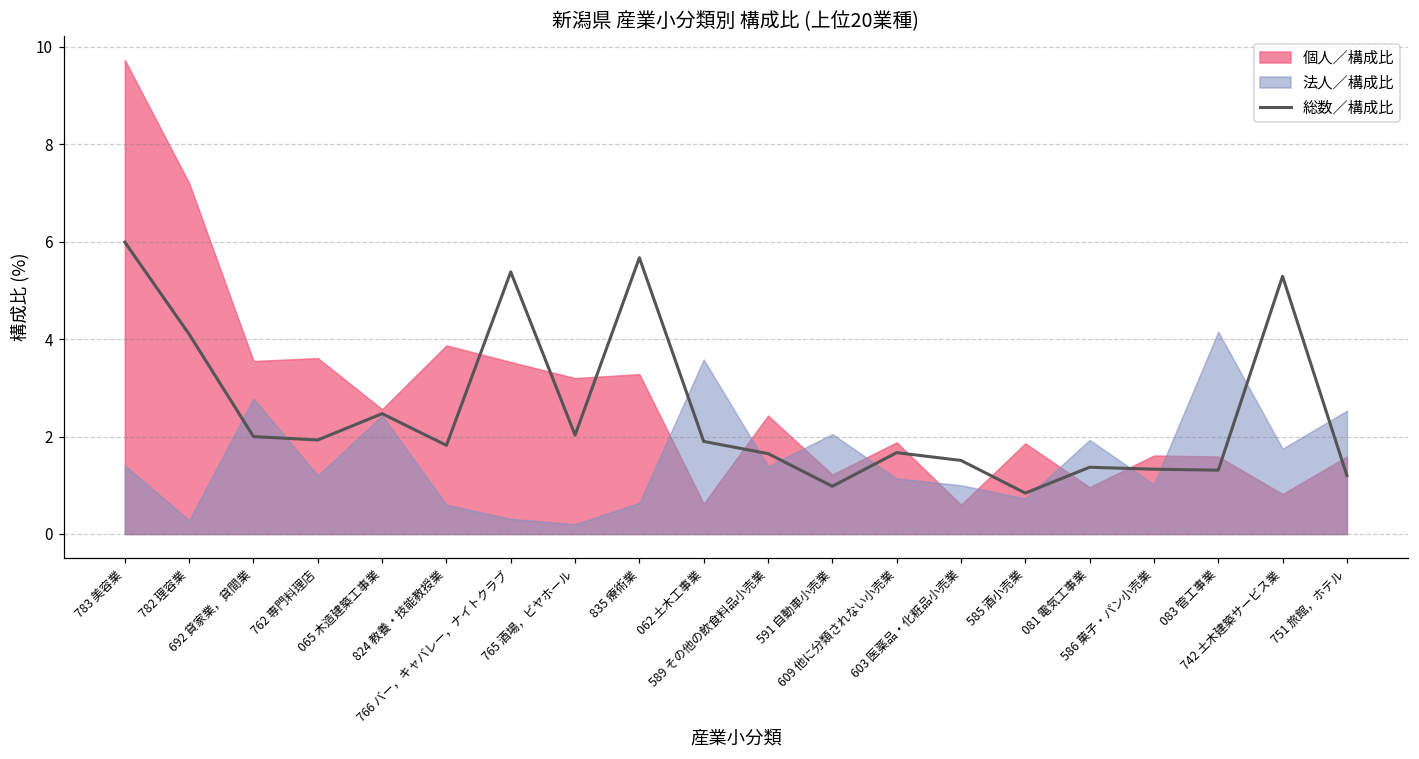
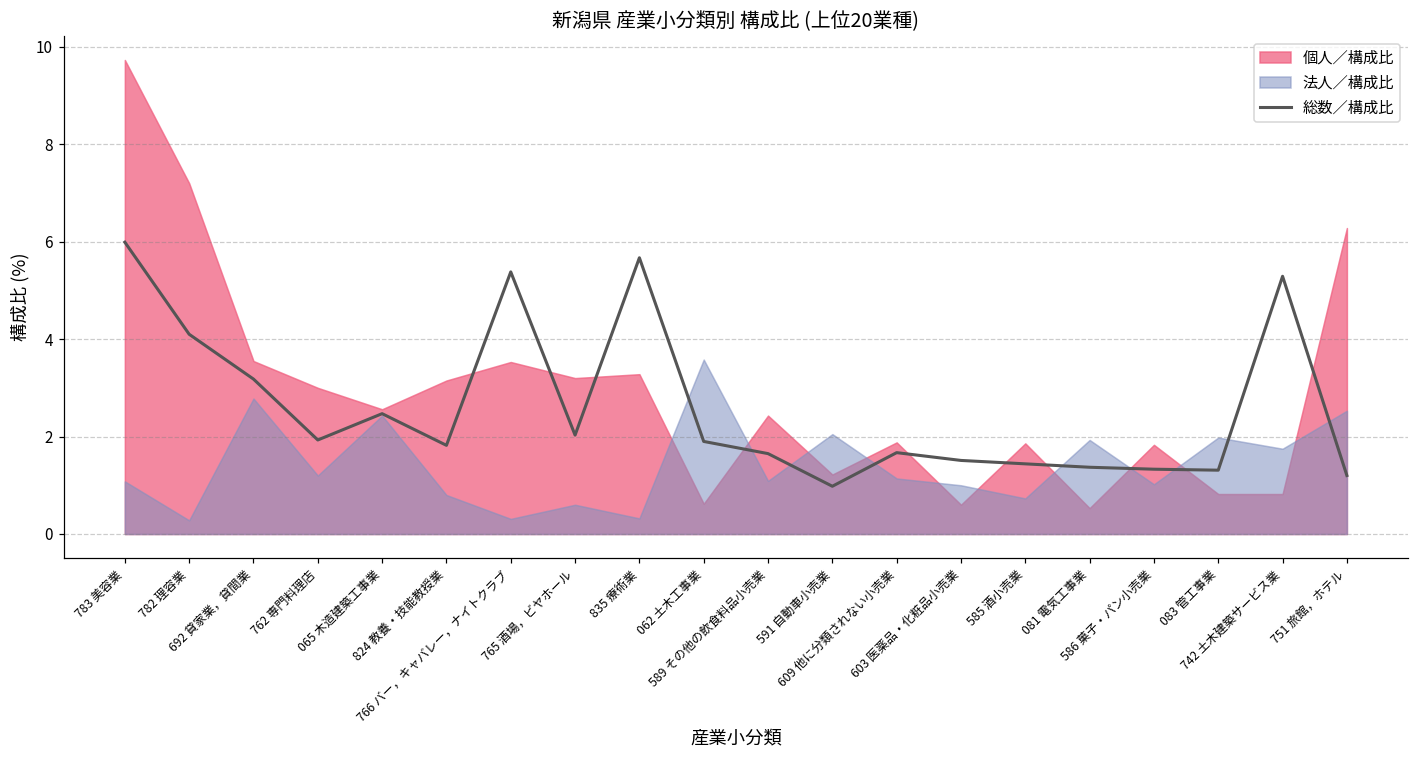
  {
    "総数／構成比": {
      "783 美容業": 6.0,
      "782 理容業": 4.1,
-     "692 貸家業，貸間業": 2.0,
+     "692 貸家業，貸間業": 3.2,
      "762 専門料理店": 1.9,
      "824 教養・技能教授業": 1.8,
      "766 バー，キャバレー，ナイトクラブ": 5.4,
      "765 酒場，ビヤホール": 2.0,
      "835 療術業": 5.7,
      "062 土木工事業": 1.9,
      "589 その他の飲食料品小売業": 1.7,
      "591 自動車小売業": 1.0,
      "609 他に分類されない小売業": 1.7,
      "603 医薬品・化粧品小売業": 1.5,
-     "585 酒小売業": 0.8,
+     "585 酒小売業": 1.4,
      "081 電気工事業": 1.4,
      "586 菓子・パン小売業": 1.3,
      "083 管工事業": 1.3,
      "742 土木建築サービス業": 5.3,
      "751 旅館，ホテル": 1.2
    },
    "個人／構成比": {
      "783 美容業": 9.7,
      "782 理容業": 7.2,
      "692 貸家業，貸間業": 3.6,
-     "762 専門料理店": 3.6,
+     "762 専門料理店": 3.0,
      "065 木造建築工事業": 2.6,
-     "824 教養・技能教授業": 3.9,
+     "824 教養・技能教授業": 3.2,
      "766 バー，キャバレー，ナイトクラブ": 3.5,
      "765 酒場，ビヤホール": 3.2,
      "835 療術業": 3.3,
      "062 土木工事業": 0.6,
      "589 その他の飲食料品小売業": 2.4,
      "591 自動車小売業": 1.2,
      "609 他に分類されない小売業": 1.9,
      "603 医薬品・化粧品小売業": 0.6,
      "585 酒小売業": 1.9,
-     "081 電気工事業": 1.0,
-     "586 菓子・パン小売業": 1.6,
-     "083 管工事業": 1.6,
+     "081 電気工事業": 0.5,
+     "586 菓子・パン小売業": 1.8,
+     "083 管工事業": 0.8,
      "742 土木建築サービス業": 0.8,
-     "751 旅館，ホテル": 1.6
+     "751 旅館，ホテル": 6.3
    },
    "法人／構成比": {
-     "783 美容業": 1.4,
+     "783 美容業": 1.1,
      "782 理容業": 0.3,
      "692 貸家業，貸間業": 2.8,
      "762 専門料理店": 1.2,
-     "824 教養・技能教授業": 0.6,
+     "824 教養・技能教授業": 0.8,
      "766 バー，キャバレー，ナイトクラブ": 0.3,
-     "765 酒場，ビヤホール": 0.2,
-     "835 療術業": 0.6,
+     "765 酒場，ビヤホール": 0.6,
+     "835 療術業": 0.3,
      "062 土木工事業": 3.6,
-     "589 その他の飲食料品小売業": 1.4,
+     "589 その他の飲食料品小売業": 1.1,
      "591 自動車小売業": 2.1,
      "609 他に分類されない小売業": 1.1,
      "603 医薬品・化粧品小売業": 1.0,
      "585 酒小売業": 0.7,
      "081 電気工事業": 1.9,
      "586 菓子・パン小売業": 1.0,
-     "083 管工事業": 4.2,
+     "083 管工事業": 2.0,
      "742 土木建築サービス業": 1.8,
      "751 旅館，ホテル": 2.5
    }
  }
